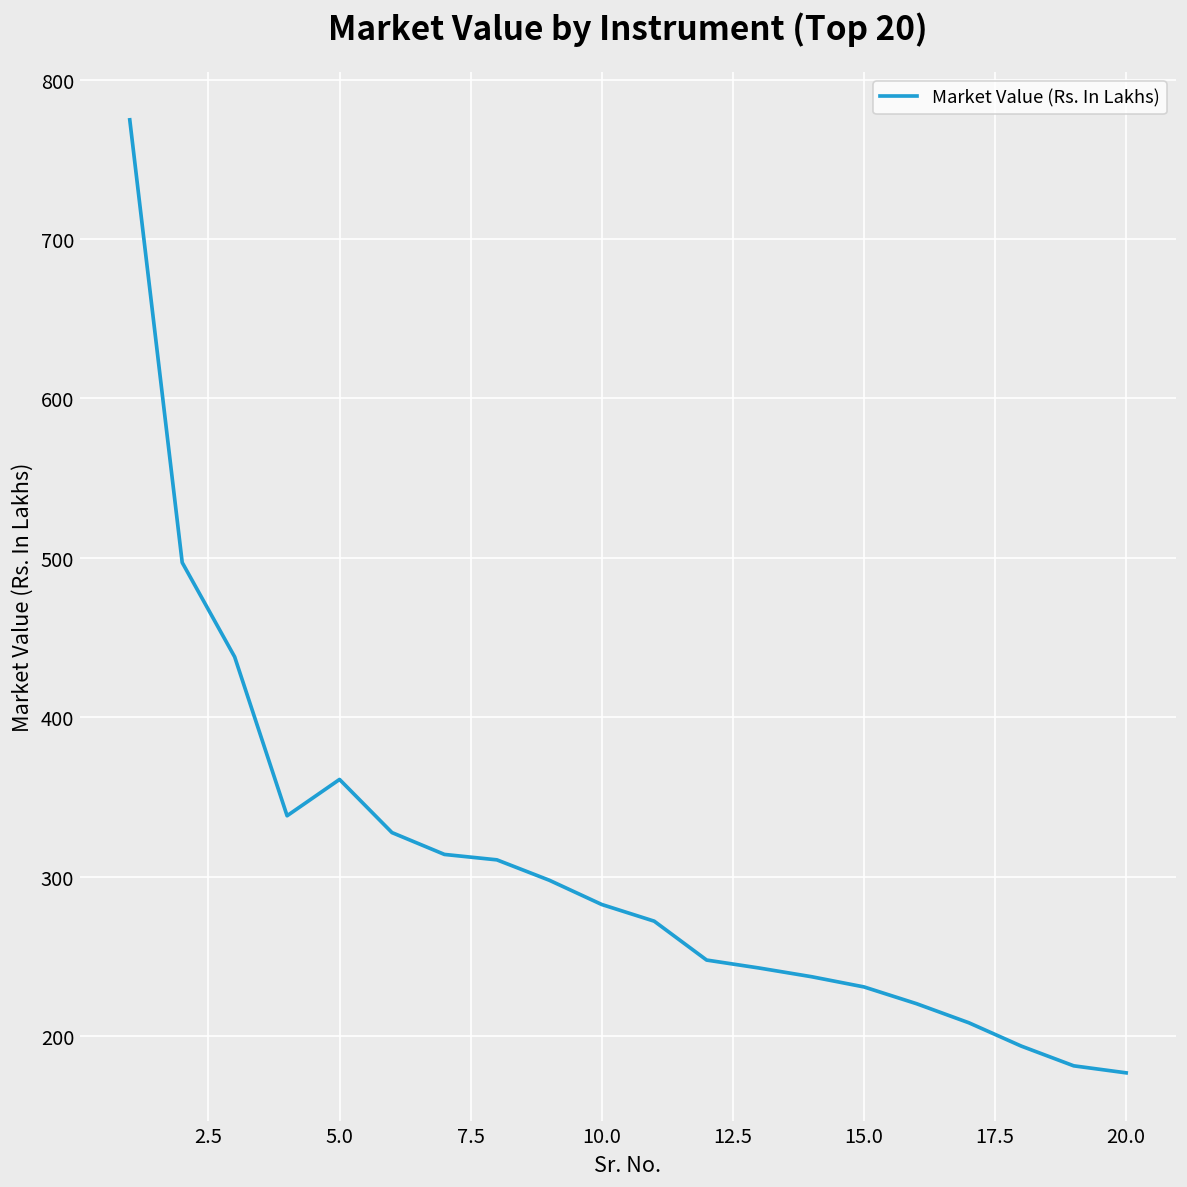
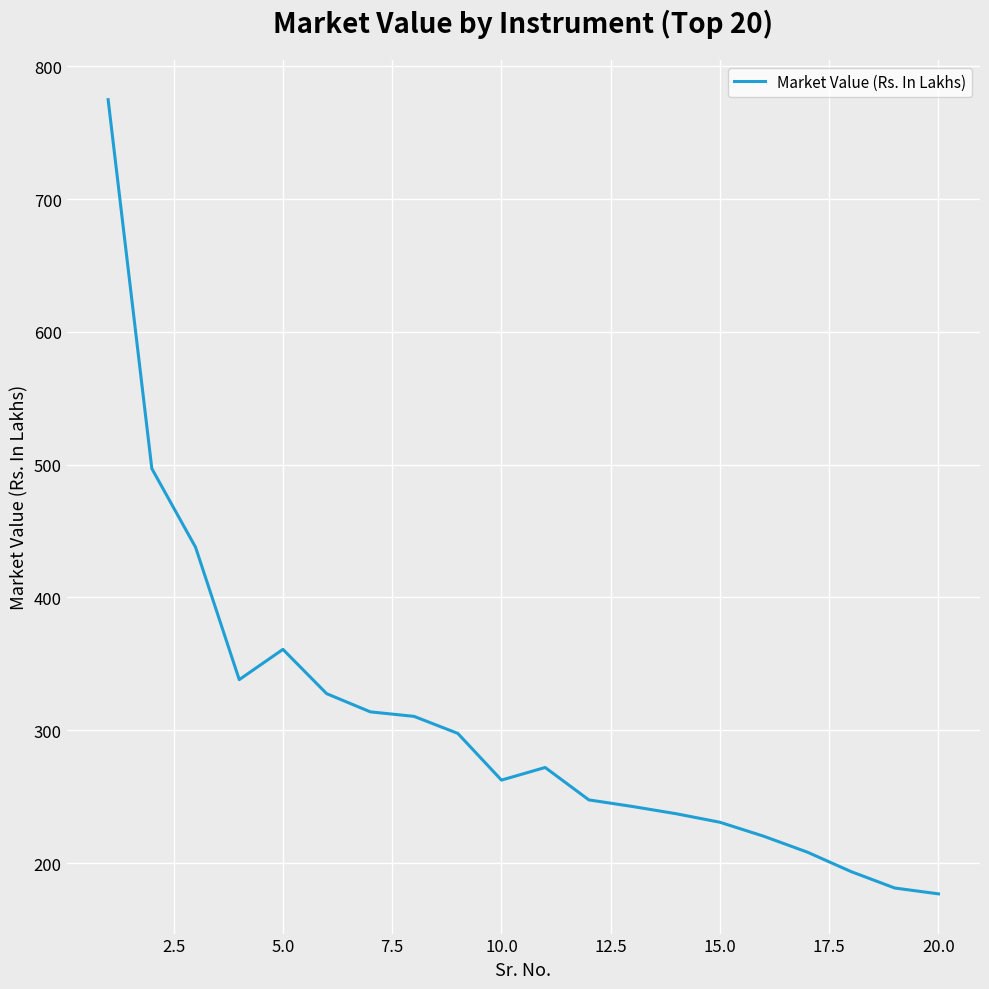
  {
    "5.0": 361,
-   "10.0": 282,
+   "10.0": 262,
    "15.0": 231,
    "20.0": 177
  }
